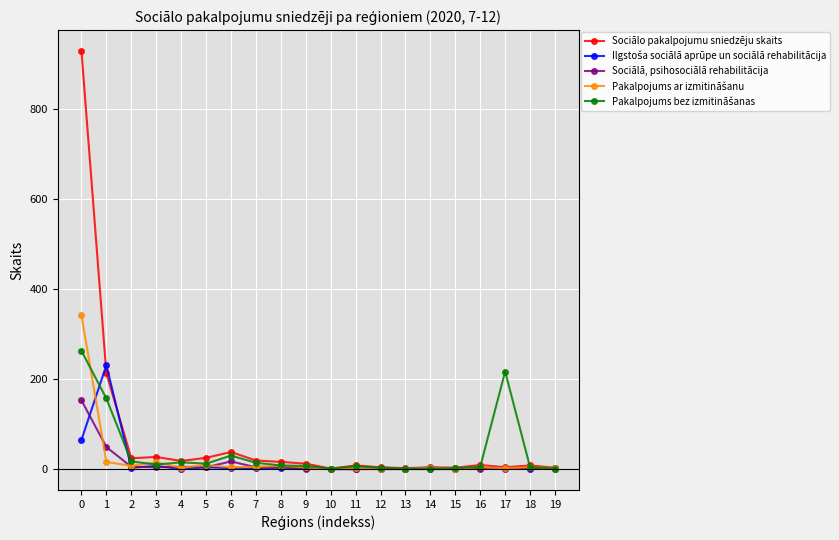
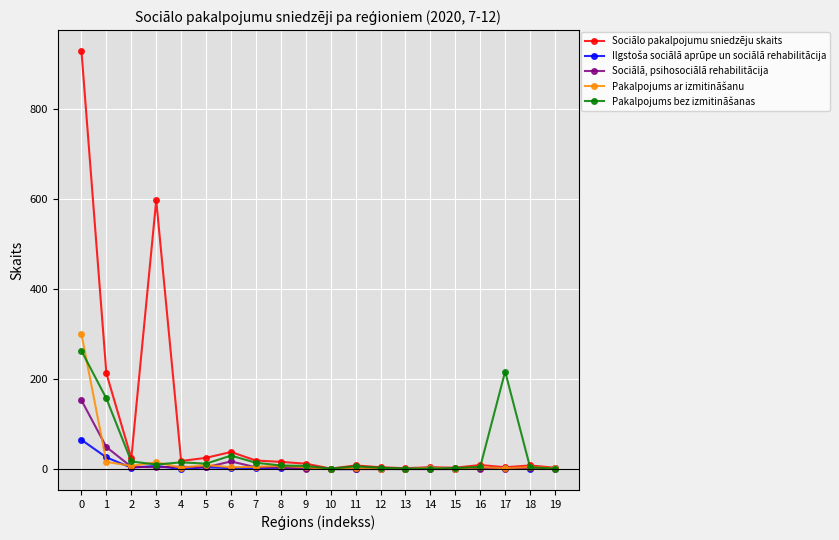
  {
    "Sociālo pakalpojumu sniedzēju skaits": {
      "0": 930,
      "1": 210,
      "2": 20,
-     "3": 30,
+     "3": 600,
      "5": 30,
      "6": 40,
      "8": 20
    },
    "Ilgstoša sociālā aprūpe un sociālā rehabilitācija": {
      "0": 70,
-     "1": 230
+     "1": 30
    },
    "Sociālā, psihosociālā rehabilitācija": {
      "0": 150,
      "1": 50,
      "6": 20
    },
    "Pakalpojums ar izmitināšanu": {
-     "0": 340,
+     "0": 300,
      "1": 20
    },
    "Pakalpojums bez izmitināšanas": {
      "0": 260,
      "1": 160,
      "2": 20,
      "6": 30,
      "17": 220
    }
  }
